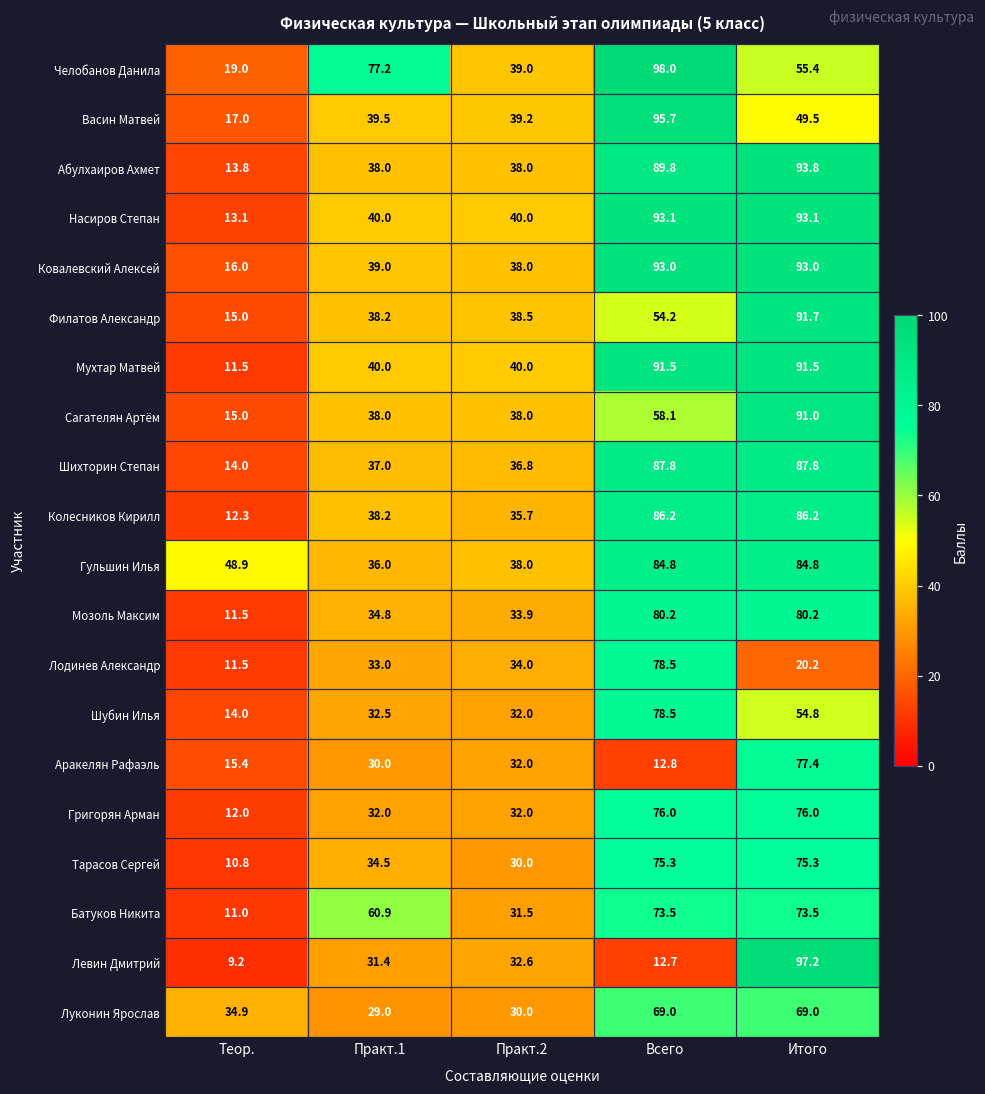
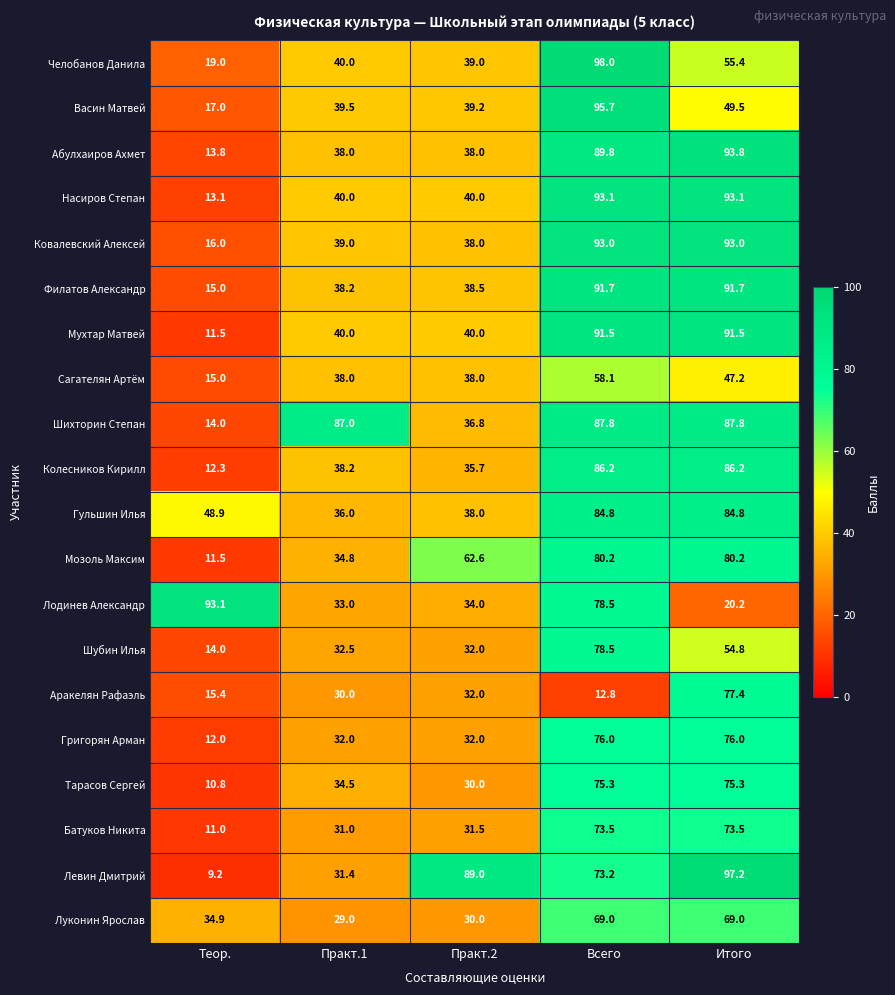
  {
    "Челобанов Данила": {
      "Теор.": 19.0,
-     "Практ.1": 77.2,
+     "Практ.1": 40.0,
      "Практ.2": 39.0,
      "Всего": 98.0,
      "Итого": 55.4
    },
    "Васин Матвей": {
      "Теор.": 17.0,
      "Практ.1": 39.5,
      "Практ.2": 39.2,
      "Всего": 95.7,
      "Итого": 49.5
    },
    "Абулхаиров Ахмет": {
      "Теор.": 13.8,
      "Практ.1": 38.0,
      "Практ.2": 38.0,
      "Всего": 89.8,
      "Итого": 93.8
    },
    "Насиров Степан": {
      "Теор.": 13.1,
      "Практ.1": 40.0,
      "Практ.2": 40.0,
      "Всего": 93.1,
      "Итого": 93.1
    },
    "Ковалевский Алексей": {
      "Теор.": 16.0,
      "Практ.1": 39.0,
      "Практ.2": 38.0,
      "Всего": 93.0,
      "Итого": 93.0
    },
    "Филатов Александр": {
      "Теор.": 15.0,
      "Практ.1": 38.2,
      "Практ.2": 38.5,
-     "Всего": 54.2,
+     "Всего": 91.7,
      "Итого": 91.7
    },
    "Мухтар Матвей": {
      "Теор.": 11.5,
      "Практ.1": 40.0,
      "Практ.2": 40.0,
      "Всего": 91.5,
      "Итого": 91.5
    },
    "Сагателян Артём": {
      "Теор.": 15.0,
      "Практ.1": 38.0,
      "Практ.2": 38.0,
      "Всего": 58.1,
-     "Итого": 91.0
+     "Итого": 47.2
    },
    "Шихторин Степан": {
      "Теор.": 14.0,
-     "Практ.1": 37.0,
+     "Практ.1": 87.0,
      "Практ.2": 36.8,
      "Всего": 87.8,
      "Итого": 87.8
    },
    "Колесников Кирилл": {
      "Теор.": 12.3,
      "Практ.1": 38.2,
      "Практ.2": 35.7,
      "Всего": 86.2,
      "Итого": 86.2
    },
    "Гульшин Илья": {
      "Теор.": 48.9,
      "Практ.1": 36.0,
      "Практ.2": 38.0,
      "Всего": 84.8,
      "Итого": 84.8
    },
    "Мозоль Максим": {
      "Теор.": 11.5,
      "Практ.1": 34.8,
-     "Практ.2": 33.9,
+     "Практ.2": 62.6,
      "Всего": 80.2,
      "Итого": 80.2
    },
    "Лодинев Александр": {
-     "Теор.": 11.5,
+     "Теор.": 93.1,
      "Практ.1": 33.0,
      "Практ.2": 34.0,
      "Всего": 78.5,
      "Итого": 20.2
    },
    "Шубин Илья": {
      "Теор.": 14.0,
      "Практ.1": 32.5,
      "Практ.2": 32.0,
      "Всего": 78.5,
      "Итого": 54.8
    },
    "Аракелян Рафаэль": {
      "Теор.": 15.4,
      "Практ.1": 30.0,
      "Практ.2": 32.0,
      "Всего": 12.8,
      "Итого": 77.4
    },
    "Григорян Арман": {
      "Теор.": 12.0,
      "Практ.1": 32.0,
      "Практ.2": 32.0,
      "Всего": 76.0,
      "Итого": 76.0
    },
    "Тарасов Сергей": {
      "Теор.": 10.8,
      "Практ.1": 34.5,
      "Практ.2": 30.0,
      "Всего": 75.3,
      "Итого": 75.3
    },
    "Батуков Никита": {
      "Теор.": 11.0,
-     "Практ.1": 60.9,
+     "Практ.1": 31.0,
      "Практ.2": 31.5,
      "Всего": 73.5,
      "Итого": 73.5
    },
    "Левин Дмитрий": {
      "Теор.": 9.2,
      "Практ.1": 31.4,
-     "Практ.2": 32.6,
-     "Всего": 12.7,
+     "Практ.2": 89.0,
+     "Всего": 73.2,
      "Итого": 97.2
    },
    "Луконин Ярослав": {
      "Теор.": 34.9,
      "Практ.1": 29.0,
      "Практ.2": 30.0,
      "Всего": 69.0,
      "Итого": 69.0
    }
  }
